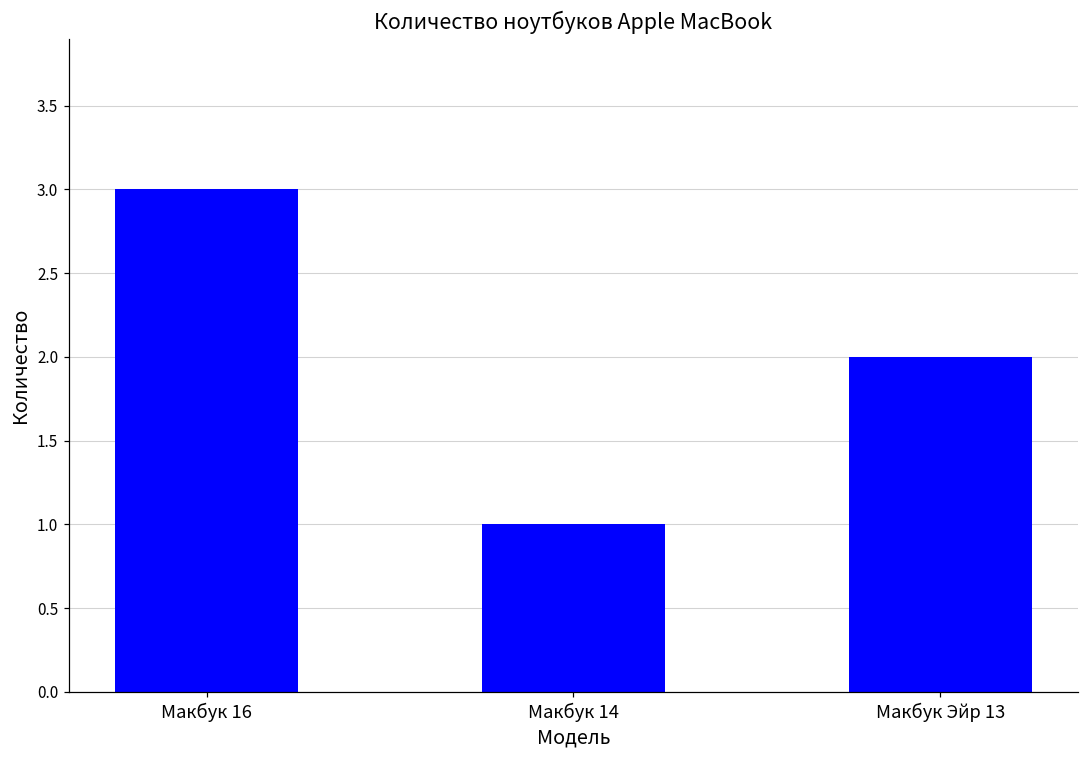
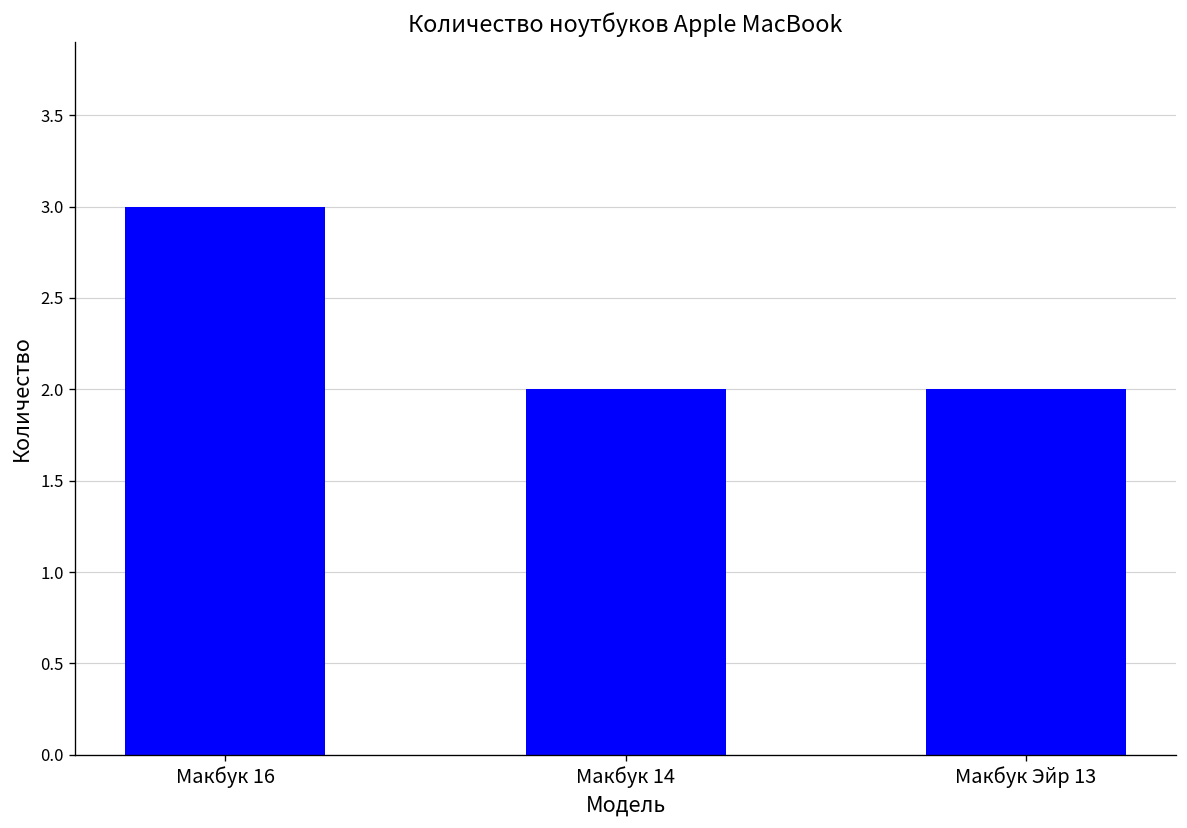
  {
    "Макбук 16": 3,
-   "Макбук 14": 1,
+   "Макбук 14": 2,
    "Макбук Эйр 13": 2
  }
